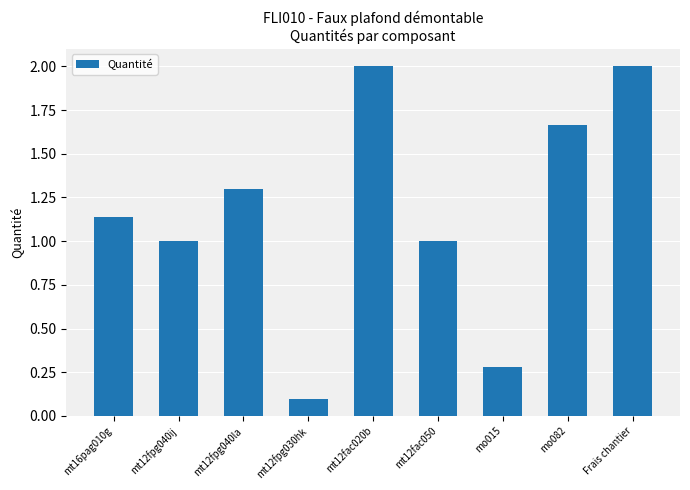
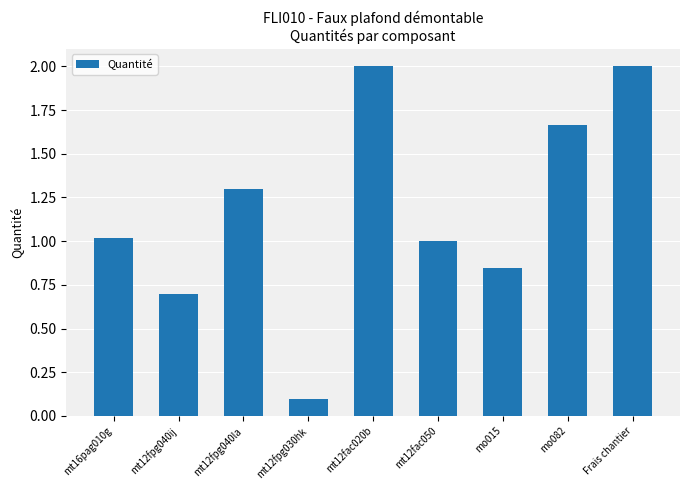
  {
-   "mt16pag010g": 1.14,
-   "mt12fpg040ij": 1.0,
+   "mt16pag010g": 1.02,
+   "mt12fpg040ij": 0.7,
    "mt12fpg040la": 1.30,
    "mt12fpg030hk": 0.10,
    "mt12fac020b": 2.00,
    "mt12fac050": 1.00,
-   "mo015": 0.28,
+   "mo015": 0.85,
    "mo082": 1.67,
    "Frais chantier": 2.00
  }
